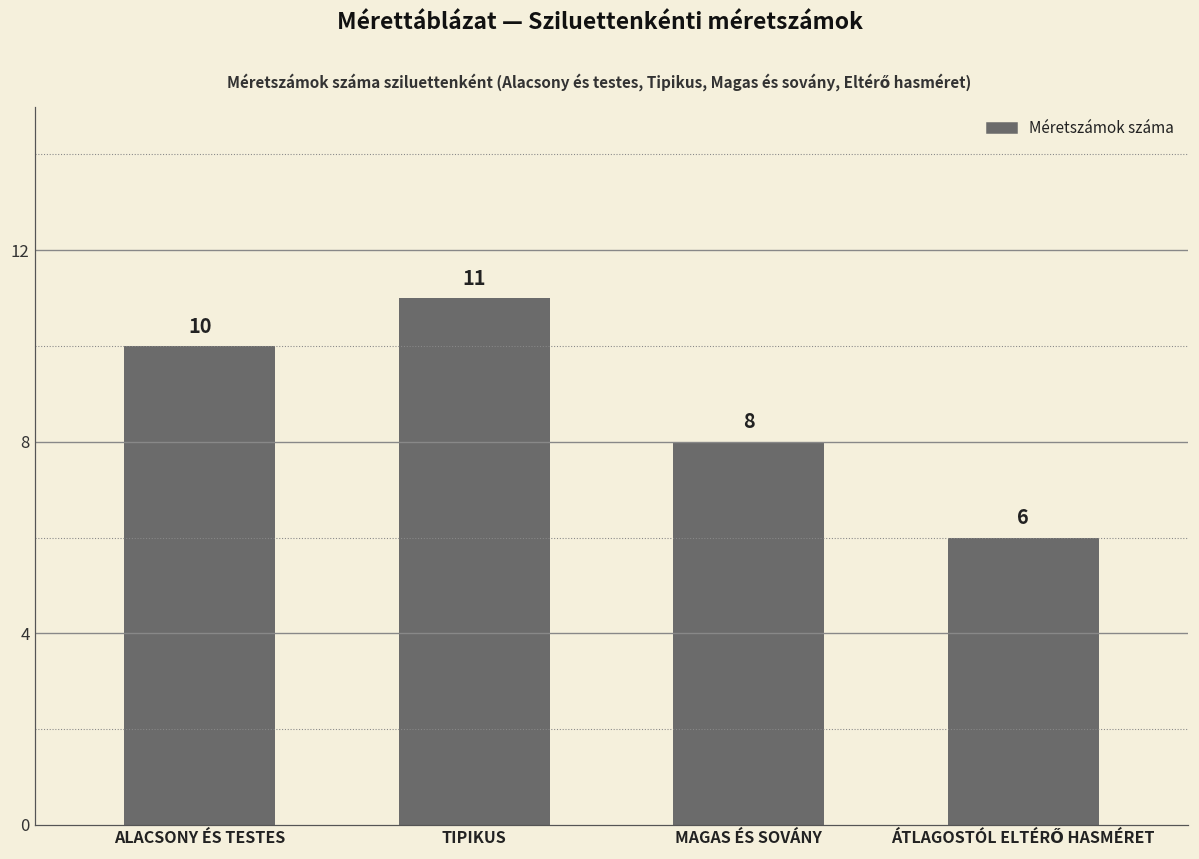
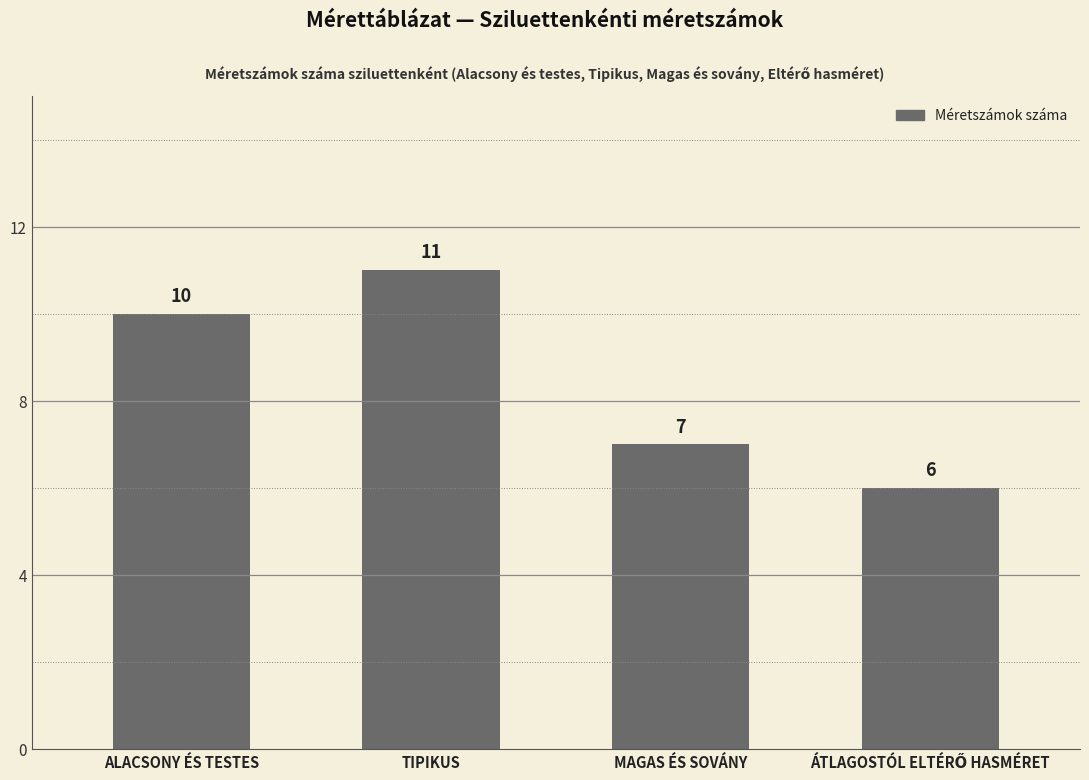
  {
    "ALACSONY ÉS TESTES": 10,
    "TIPIKUS": 11,
-   "MAGAS ÉS SOVÁNY": 8,
+   "MAGAS ÉS SOVÁNY": 7,
    "ÁTLAGOSTÓL ELTÉRŐ HASMÉRET": 6
  }
